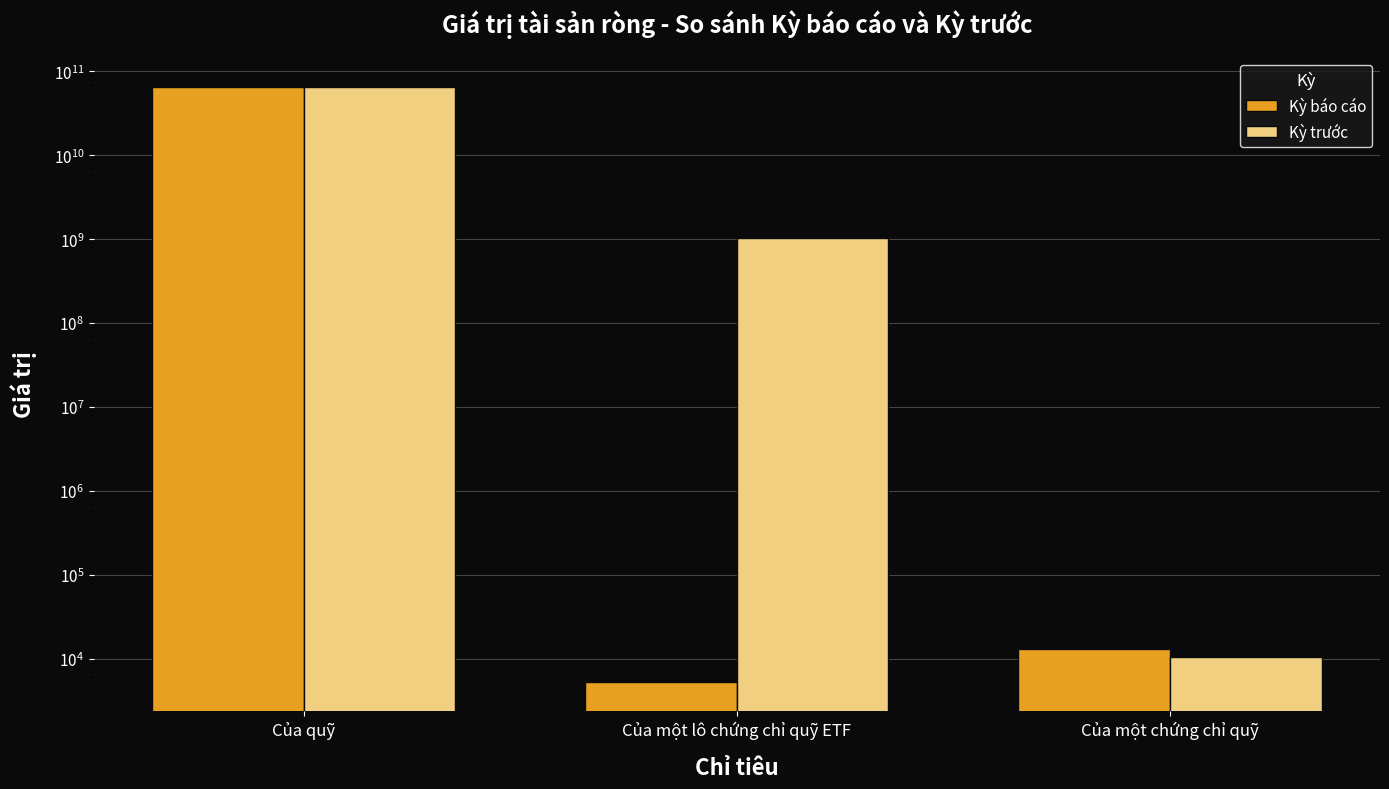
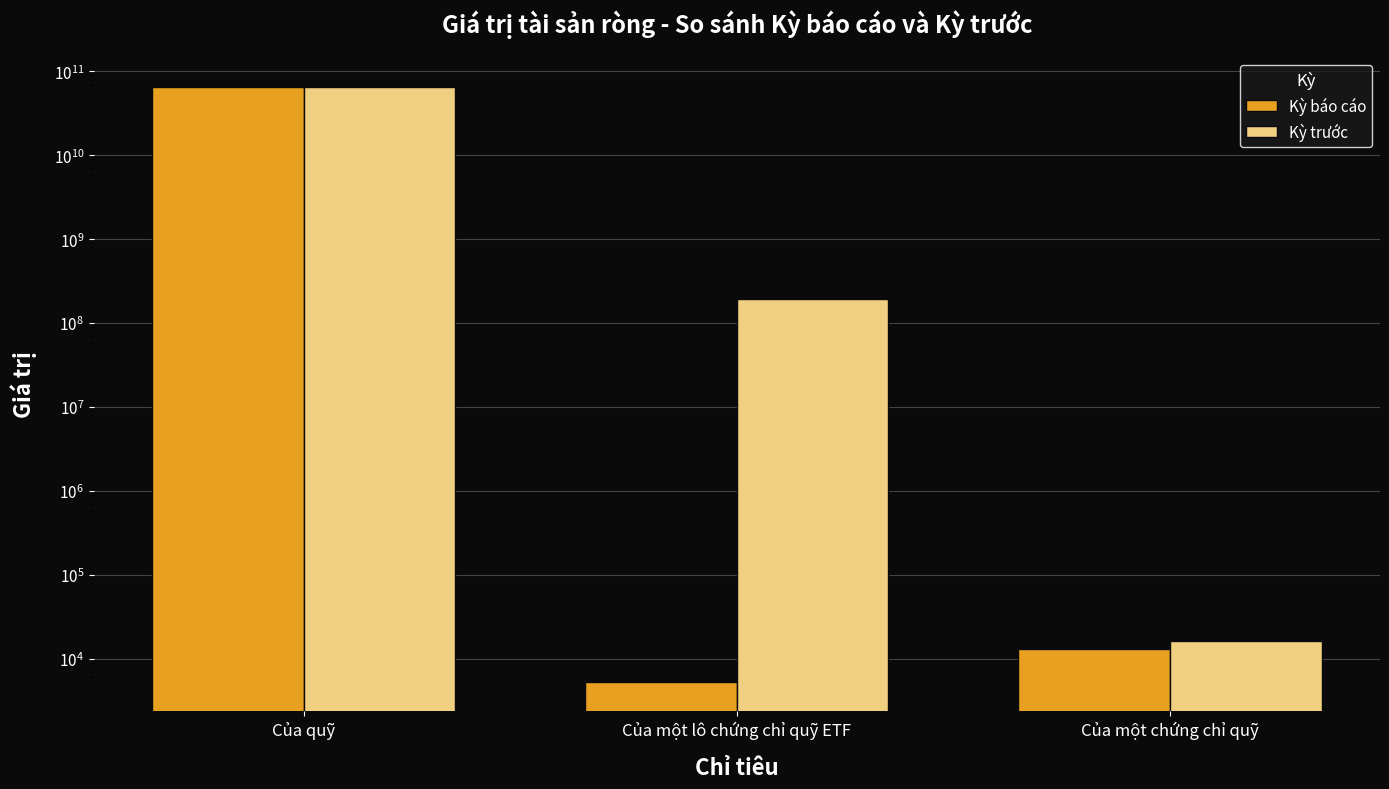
  {
    "Kỳ báo cáo": {
      "Của quỹ": 70000000000,
      "Của một lô chứng chỉ quỹ ETF": 5000,
      "Của một chứng chỉ quỹ": 13000
    },
    "Kỳ trước": {
      "Của quỹ": 70000000000,
-     "Của một lô chứng chỉ quỹ ETF": 1000000000,
-     "Của một chứng chỉ quỹ": 10000
+     "Của một lô chứng chỉ quỹ ETF": 190000000,
+     "Của một chứng chỉ quỹ": 16000
    }
  }
